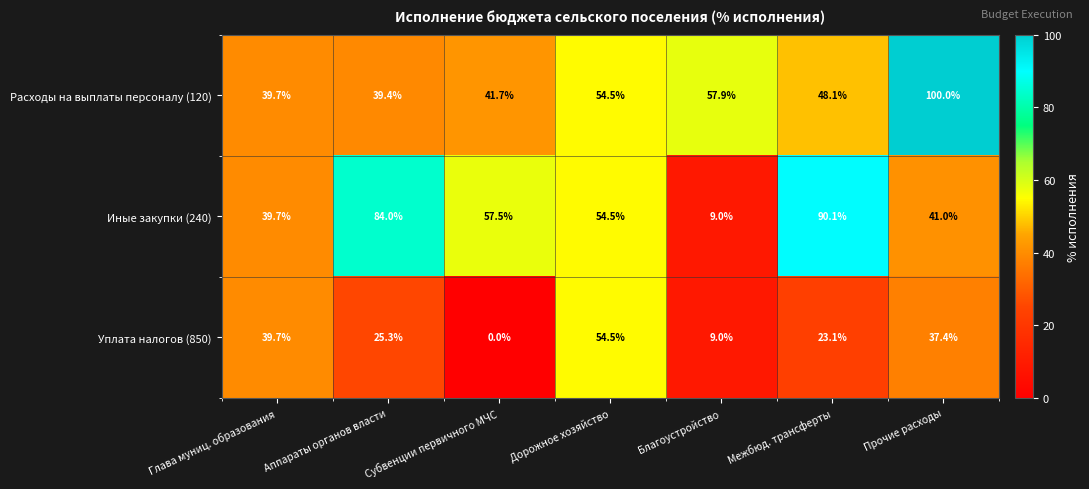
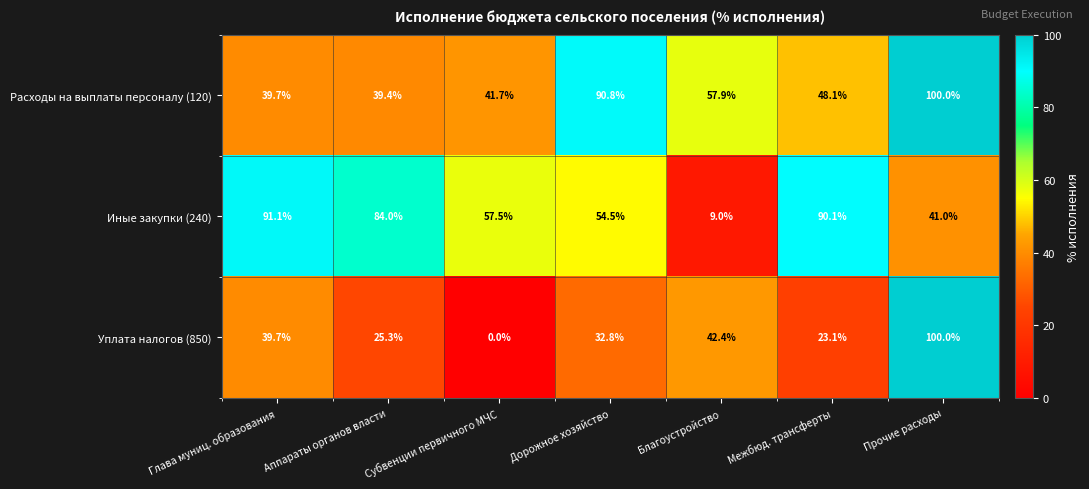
  {
    "Расходы на выплаты персоналу (120)": {
      "Глава муниц. образования": "39.7%",
      "Аппараты органов власти": "39.4%",
      "Субвенции первичного МЧС": "41.7%",
-     "Дорожное хозяйство": "54.5%",
+     "Дорожное хозяйство": "90.8%",
      "Благоустройство": "57.9%",
      "Межбюд. трансферты": "48.1%",
      "Прочие расходы": "100.0%"
    },
    "Иные закупки (240)": {
-     "Глава муниц. образования": "39.7%",
+     "Глава муниц. образования": "91.1%",
      "Аппараты органов власти": "84.0%",
      "Субвенции первичного МЧС": "57.5%",
      "Дорожное хозяйство": "54.5%",
      "Благоустройство": "9.0%",
      "Межбюд. трансферты": "90.1%",
      "Прочие расходы": "41.0%"
    },
    "Уплата налогов (850)": {
      "Глава муниц. образования": "39.7%",
      "Аппараты органов власти": "25.3%",
      "Субвенции первичного МЧС": "0.0%",
-     "Дорожное хозяйство": "54.5%",
-     "Благоустройство": "9.0%",
+     "Дорожное хозяйство": "32.8%",
+     "Благоустройство": "42.4%",
      "Межбюд. трансферты": "23.1%",
-     "Прочие расходы": "37.4%"
+     "Прочие расходы": "100.0%"
    }
  }
